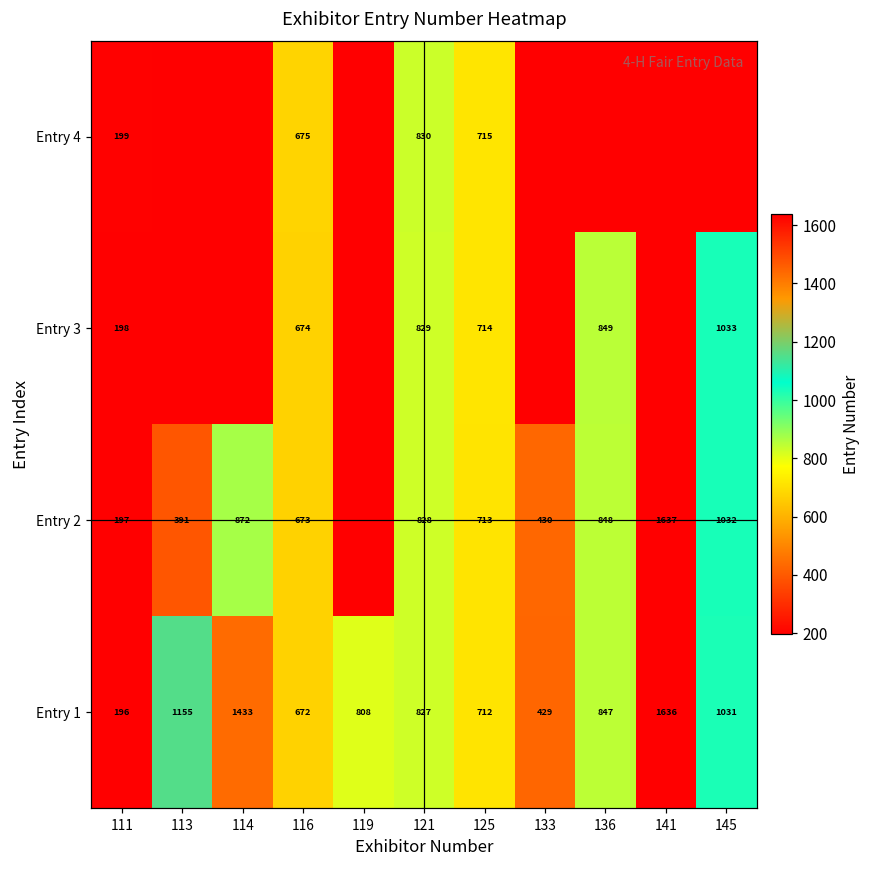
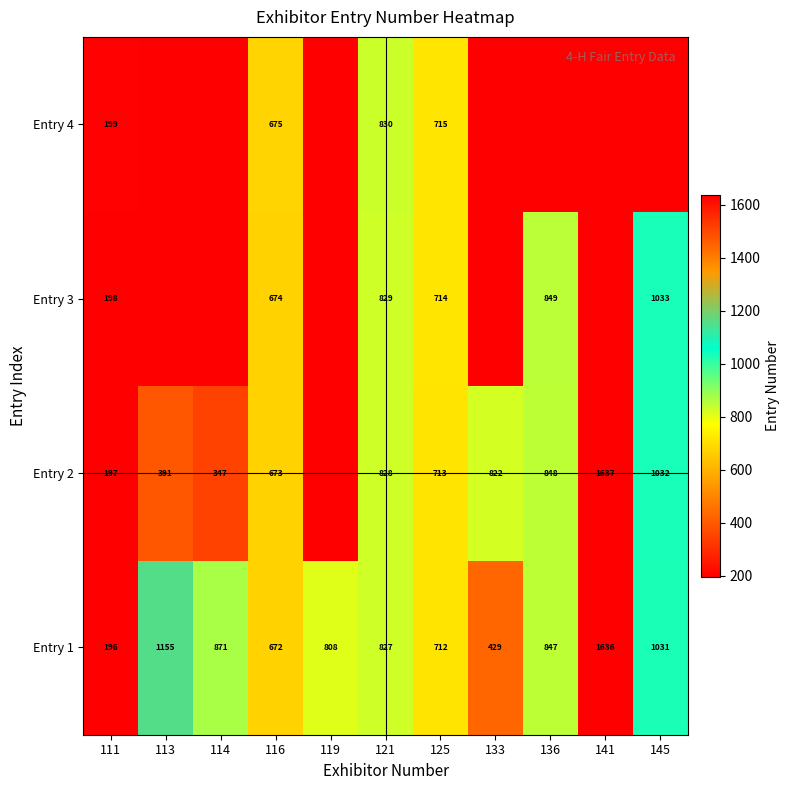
  {
    "Entry 4": {
      "111": "199",
      "116": "675",
      "121": "830",
      "125": "715",
      "141": "4-H"
    },
    "Entry 3": {
      "111": "198",
      "116": "674",
      "121": "829",
      "125": "714",
      "136": "849",
      "145": "1033"
    },
    "Entry 2": {
      "111": "197",
      "113": "391",
-     "114": "872",
+     "114": "347",
      "116": "673",
      "121": "828",
      "125": "713",
-     "133": "430",
+     "133": "822",
      "136": "848",
      "141": "1637",
      "145": "1032"
    },
    "Entry 1": {
      "111": "196",
      "113": "1155",
-     "114": "1433",
+     "114": "871",
      "116": "672",
      "119": "808",
      "121": "827",
      "125": "712",
      "133": "429",
      "136": "847",
      "141": "1636",
      "145": "1031"
    }
  }
